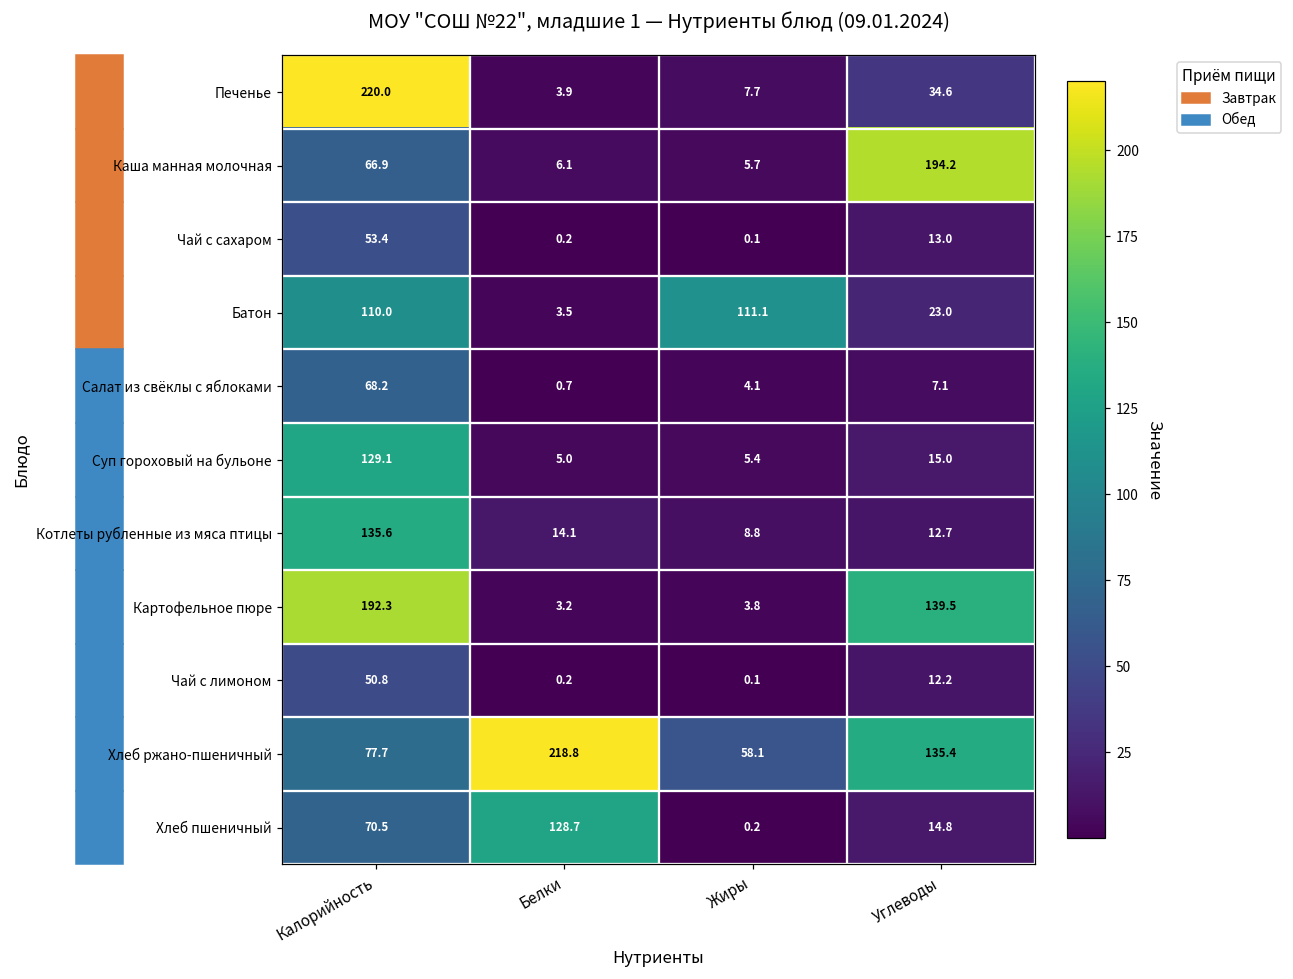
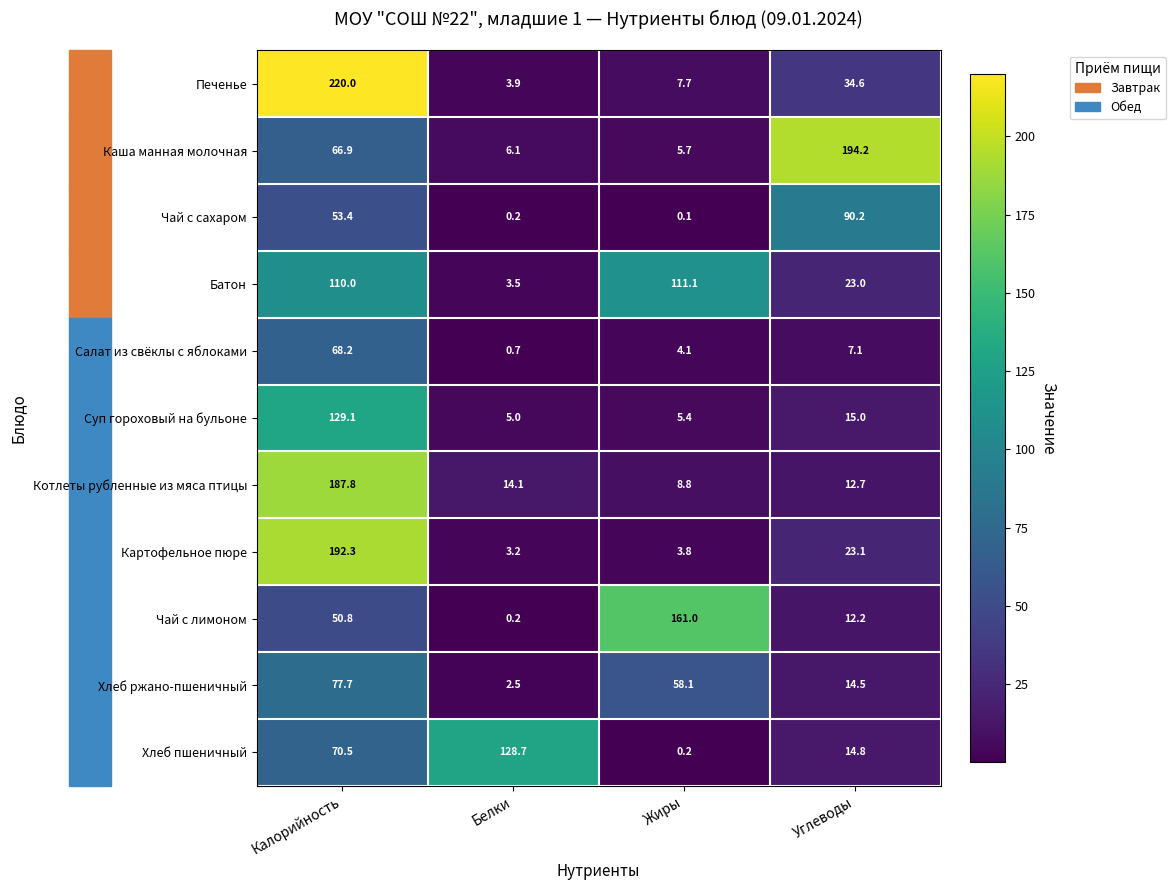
  {
    "Печенье": {
      "Калорийность": 220.0,
      "Белки": 3.9,
      "Жиры": 7.7,
      "Углеводы": 34.6
    },
    "Каша манная молочная": {
      "Калорийность": 66.9,
      "Белки": 6.1,
      "Жиры": 5.7,
      "Углеводы": 194.2
    },
    "Чай с сахаром": {
      "Калорийность": 53.4,
      "Белки": 0.2,
      "Жиры": 0.1,
-     "Углеводы": 13.0
+     "Углеводы": 90.2
    },
    "Батон": {
      "Калорийность": 110.0,
      "Белки": 3.5,
      "Жиры": 111.1,
      "Углеводы": 23.0
    },
    "Салат из свёклы с яблоками": {
      "Калорийность": 68.2,
      "Белки": 0.7,
      "Жиры": 4.1,
      "Углеводы": 7.1
    },
    "Суп гороховый на бульоне": {
      "Калорийность": 129.1,
      "Белки": 5.0,
      "Жиры": 5.4,
      "Углеводы": 15.0
    },
    "Котлеты рубленные из мяса птицы": {
-     "Калорийность": 135.6,
+     "Калорийность": 187.8,
      "Белки": 14.1,
      "Жиры": 8.8,
      "Углеводы": 12.7
    },
    "Картофельное пюре": {
      "Калорийность": 192.3,
      "Белки": 3.2,
      "Жиры": 3.8,
-     "Углеводы": 139.5
+     "Углеводы": 23.1
    },
    "Чай с лимоном": {
      "Калорийность": 50.8,
      "Белки": 0.2,
-     "Жиры": 0.1,
+     "Жиры": 161.0,
      "Углеводы": 12.2
    },
    "Хлеб ржано-пшеничный": {
      "Калорийность": 77.7,
-     "Белки": 218.8,
+     "Белки": 2.5,
      "Жиры": 58.1,
-     "Углеводы": 135.4
+     "Углеводы": 14.5
    },
    "Хлеб пшеничный": {
      "Калорийность": 70.5,
      "Белки": 128.7,
      "Жиры": 0.2,
      "Углеводы": 14.8
    }
  }
